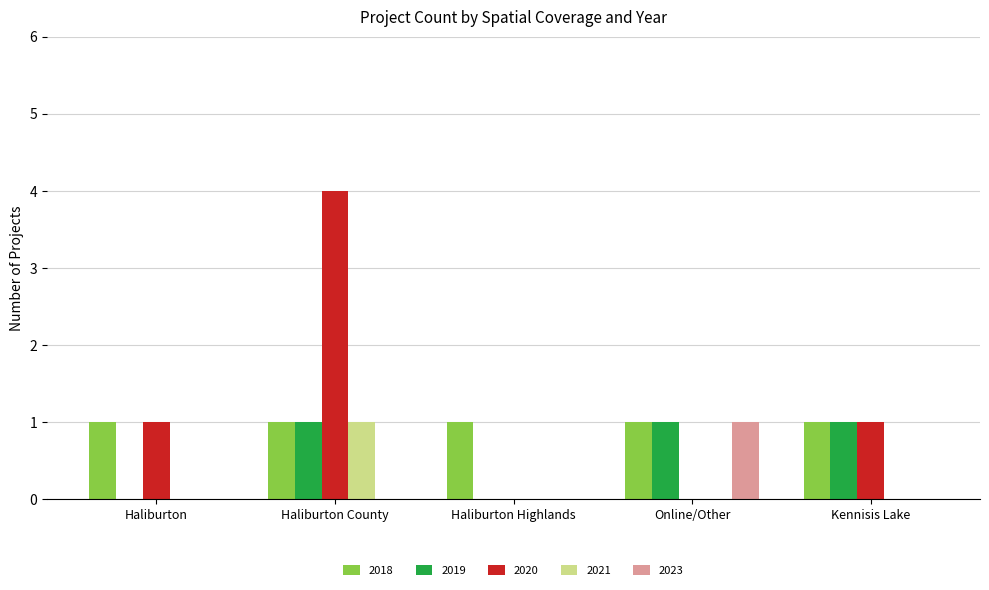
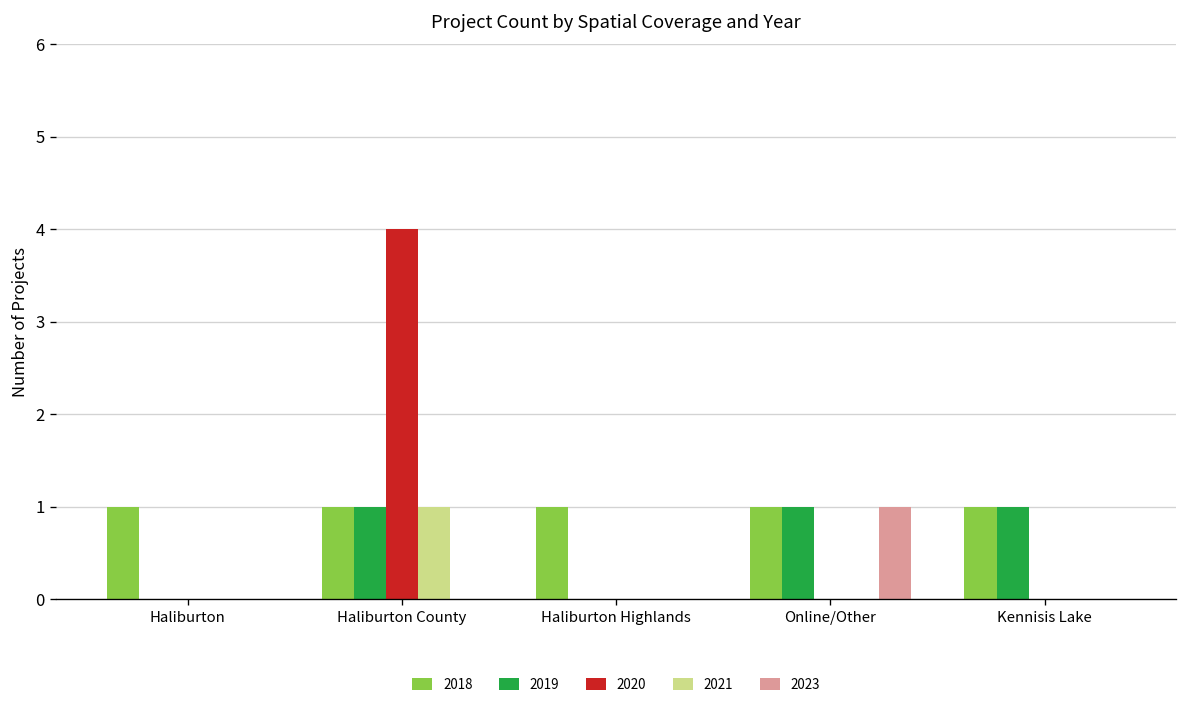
  {
    "2018": {
      "Haliburton": 1,
      "Haliburton County": 1,
      "Haliburton Highlands": 1,
      "Online/Other": 1,
      "Kennisis Lake": 1
    },
    "2019": {
      "Haliburton": 0,
      "Haliburton County": 1,
      "Haliburton Highlands": 0,
      "Online/Other": 1,
      "Kennisis Lake": 1
    },
    "2020": {
-     "Haliburton": 1,
+     "Haliburton": 0,
      "Haliburton County": 4,
      "Haliburton Highlands": 0,
      "Online/Other": 0,
-     "Kennisis Lake": 1
+     "Kennisis Lake": 0
    },
    "2021": {
      "Haliburton": 0,
      "Haliburton County": 1,
      "Haliburton Highlands": 0,
      "Online/Other": 0,
      "Kennisis Lake": 0
    },
    "2023": {
      "Haliburton": 0,
      "Haliburton County": 0,
      "Haliburton Highlands": 0,
      "Online/Other": 1,
      "Kennisis Lake": 0
    }
  }
